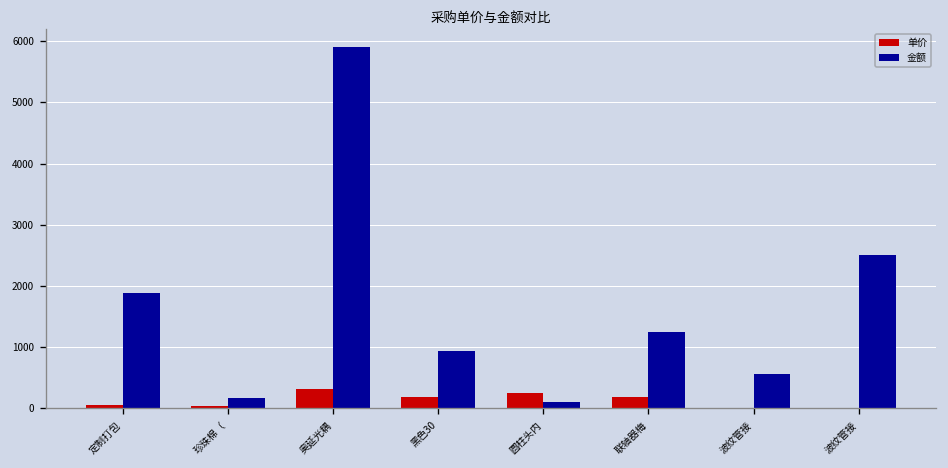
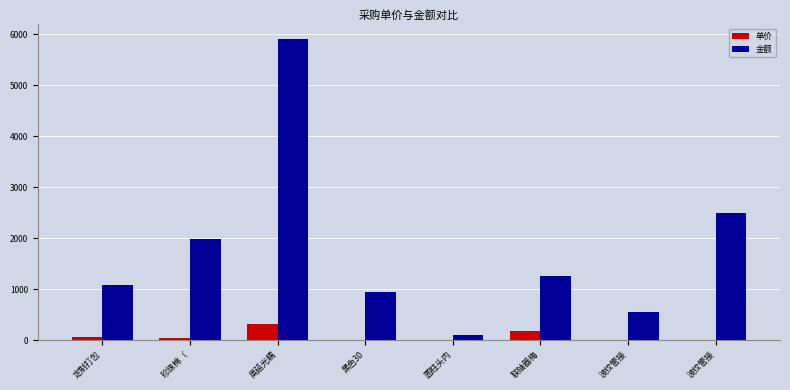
  {
    "单价": {
      "定制打包": 100,
      "奥延光耦": 300,
-     "黑色30": 200,
-     "圆柱头内": 200,
+     "黑色30": 0,
+     "圆柱头内": 0,
      "联轴器梅": 200
    },
    "金额": {
-     "定制打包": 1900,
-     "珍珠棉（": 200,
+     "定制打包": 1100,
+     "珍珠棉（": 2000,
      "奥延光耦": 5900,
      "黑色30": 900,
      "圆柱头内": 100,
      "联轴器梅": 1300
    }
  }
